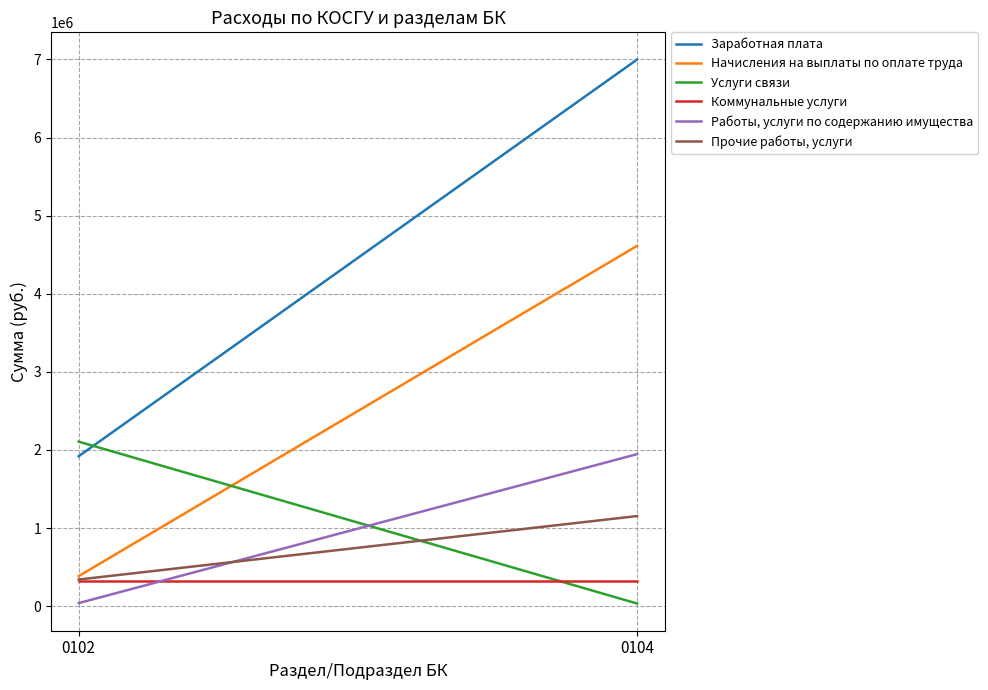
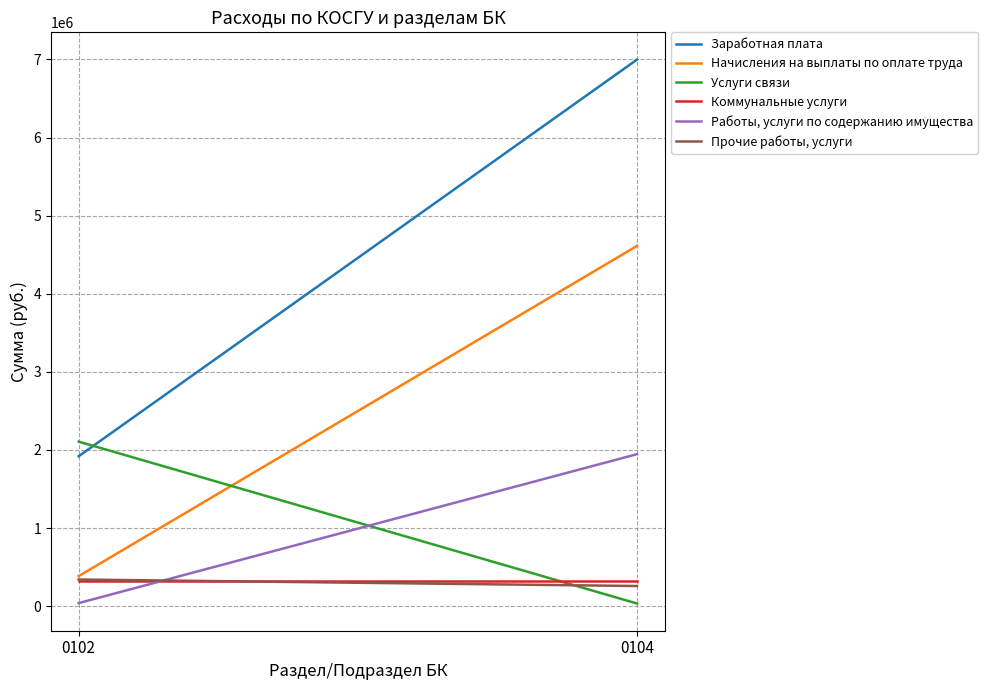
  {
    "Заработная плата": {
      "0102": 1900000,
      "0104": 7000000
    },
    "Начисления на выплаты по оплате труда": {
      "0102": 400000,
      "0104": 4600000
    },
    "Услуги связи": {
      "0102": 2100000,
      "0104": 0
    },
    "Коммунальные услуги": {
      "0104": 300000
    },
    "Работы, услуги по содержанию имущества": {
      "0102": 0,
      "0104": 1900000
    },
    "Прочие работы, услуги": {
-     "0104": 1200000
+     "0104": 300000
    }
  }
